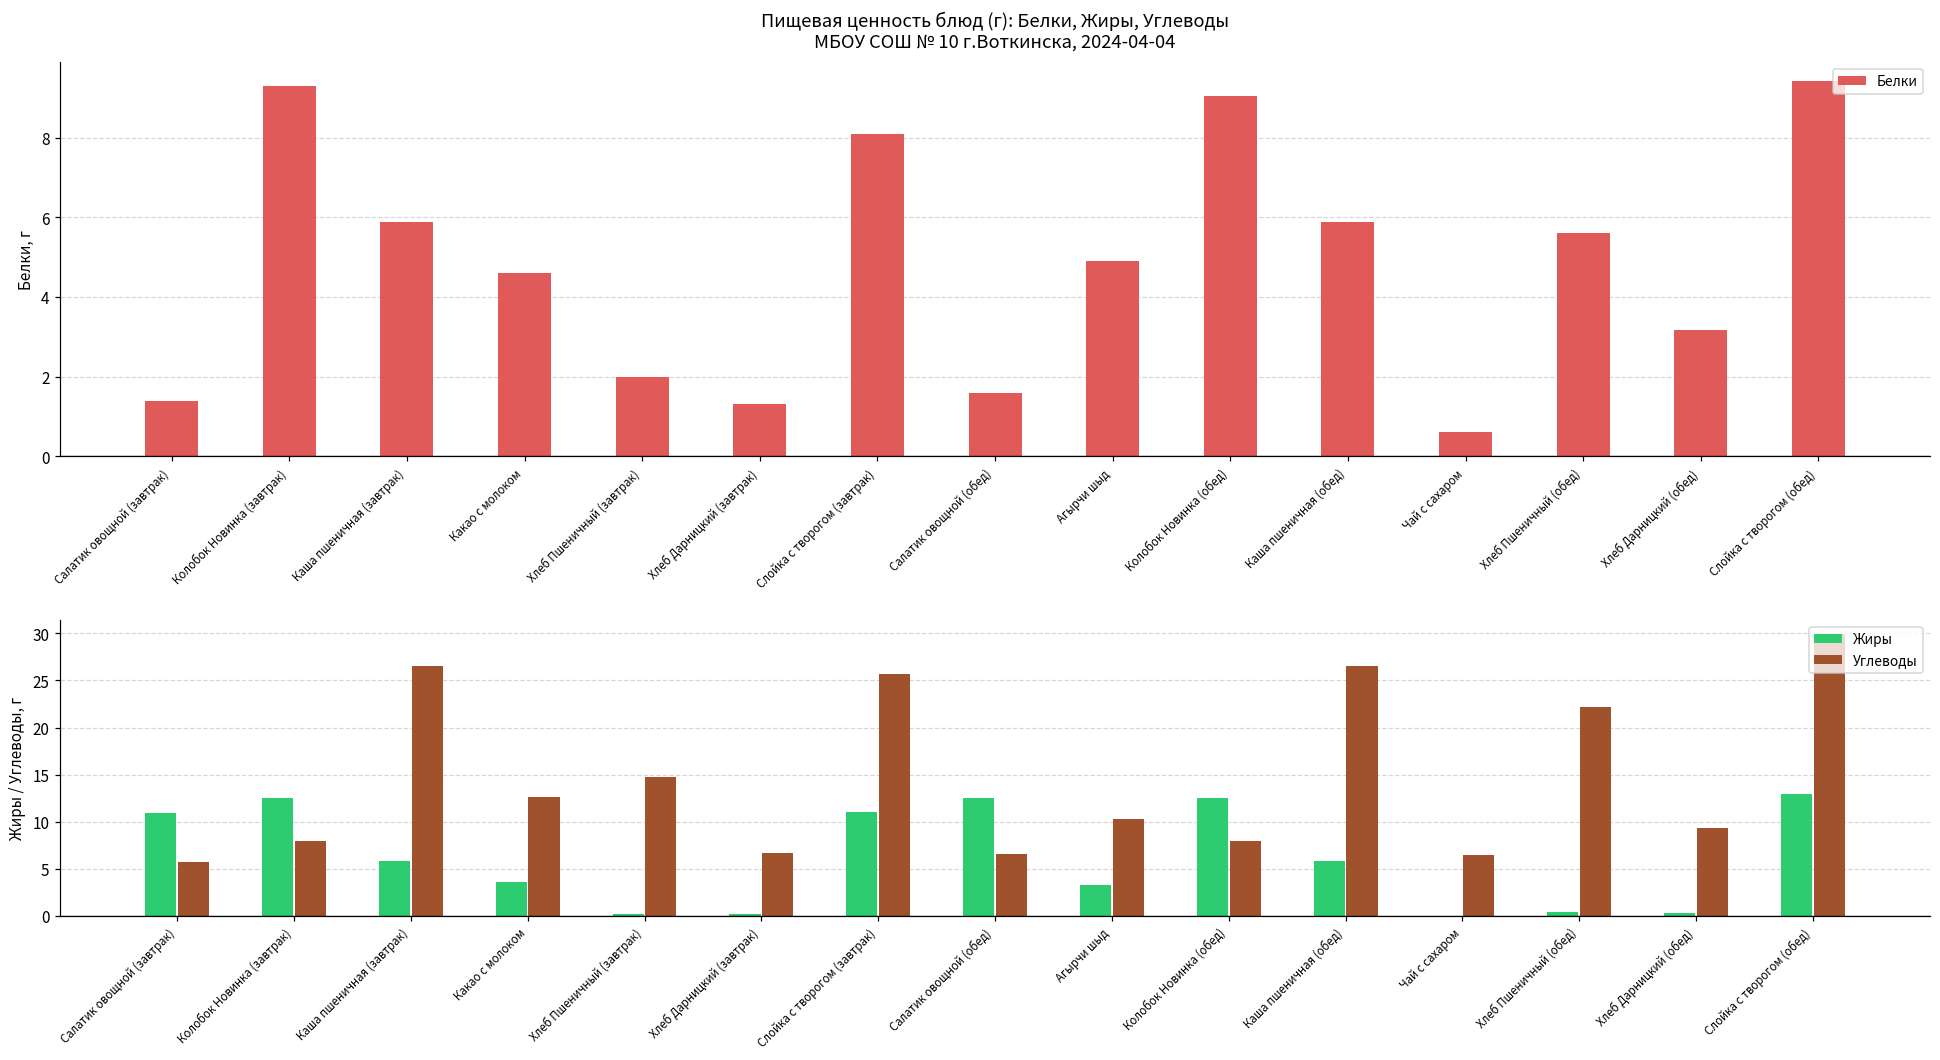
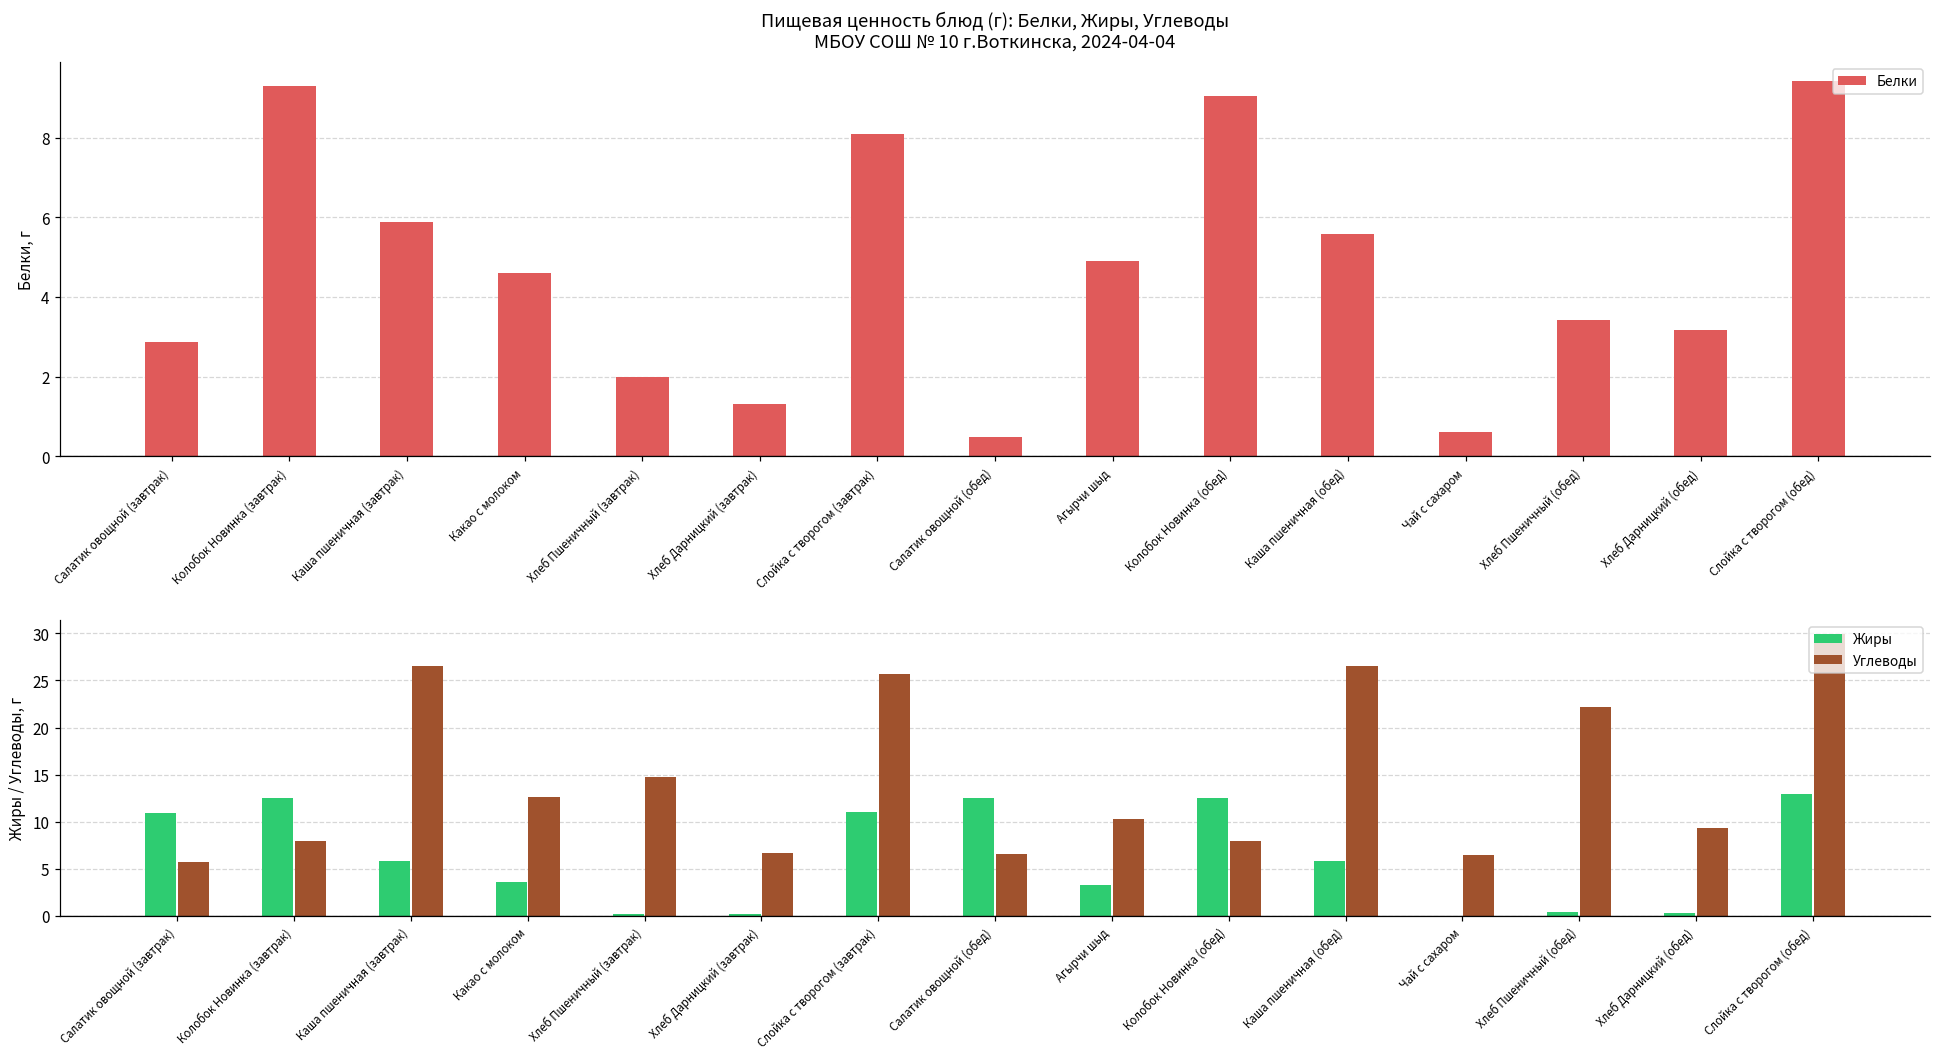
  {
    "Пищевая ценность блюд (г): Белки, Жиры, Углеводы МБОУ СОШ № 10 г.Воткинска, 2024-04-04": {
-     "Салатик овощной (завтрак)": 1.4,
+     "Салатик овощной (завтрак)": 2.9,
      "Колобок Новинка (завтрак)": 9.3,
      "Каша пшеничная (завтрак)": 5.9,
      "Какао с молоком": 4.6,
      "Хлеб Пшеничный (завтрак)": 2.0,
      "Хлеб Дарницкий (завтрак)": 1.3,
      "Слойка с творогом (завтрак)": 8.1,
-     "Салатик овощной (обед)": 1.6,
+     "Салатик овощной (обед)": 0.5,
      "Агырчи шыд": 4.9,
      "Колобок Новинка (обед)": 9.1,
-     "Каша пшеничная (обед)": 5.9,
+     "Каша пшеничная (обед)": 5.6,
      "Чай с сахаром": 0.6,
-     "Хлеб Пшеничный (обед)": 5.6,
+     "Хлеб Пшеничный (обед)": 3.4,
      "Хлеб Дарницкий (обед)": 3.2,
      "Слойка с творогом (обед)": 9.4
    }
  }
